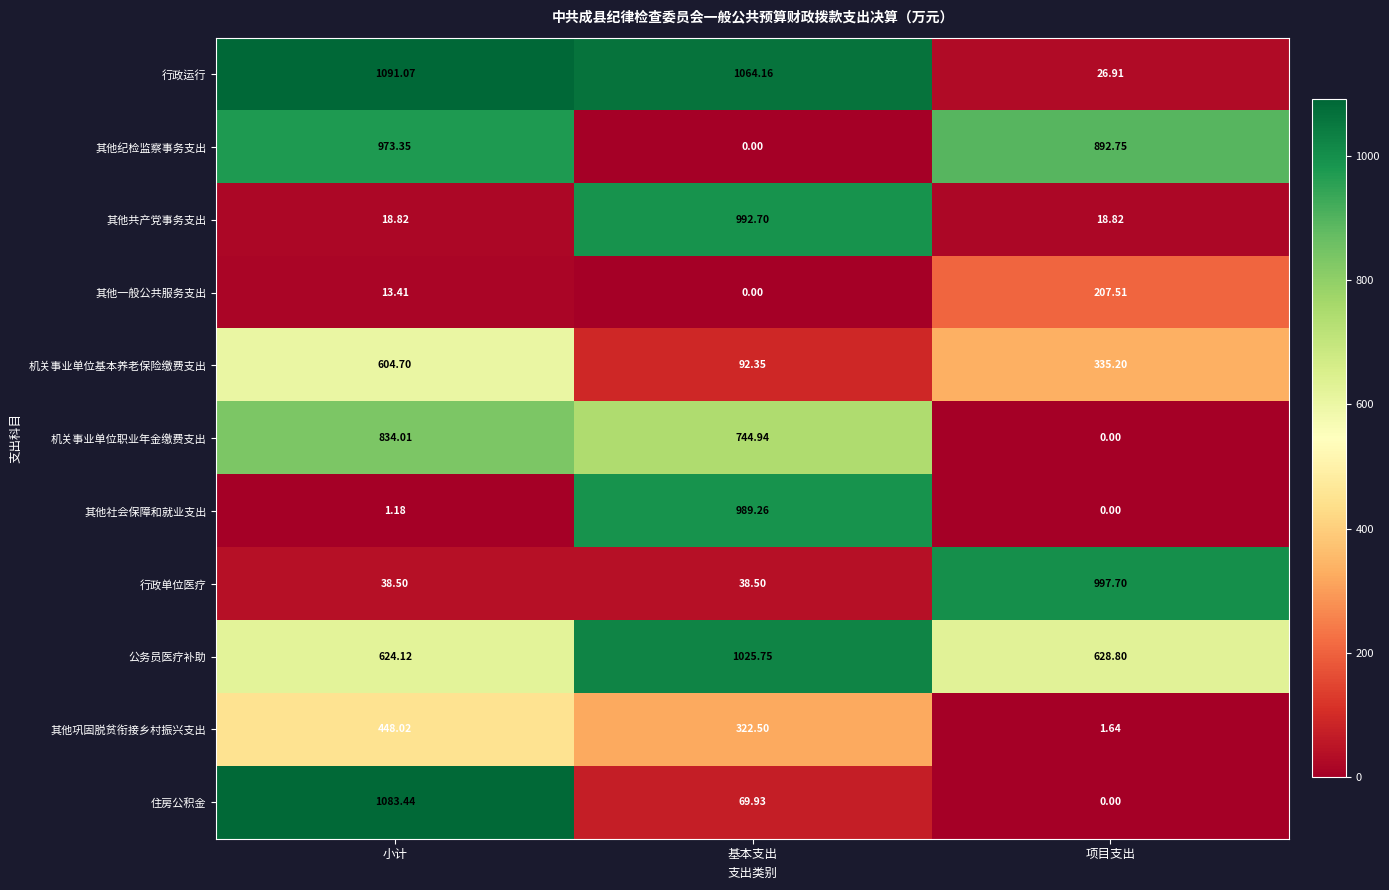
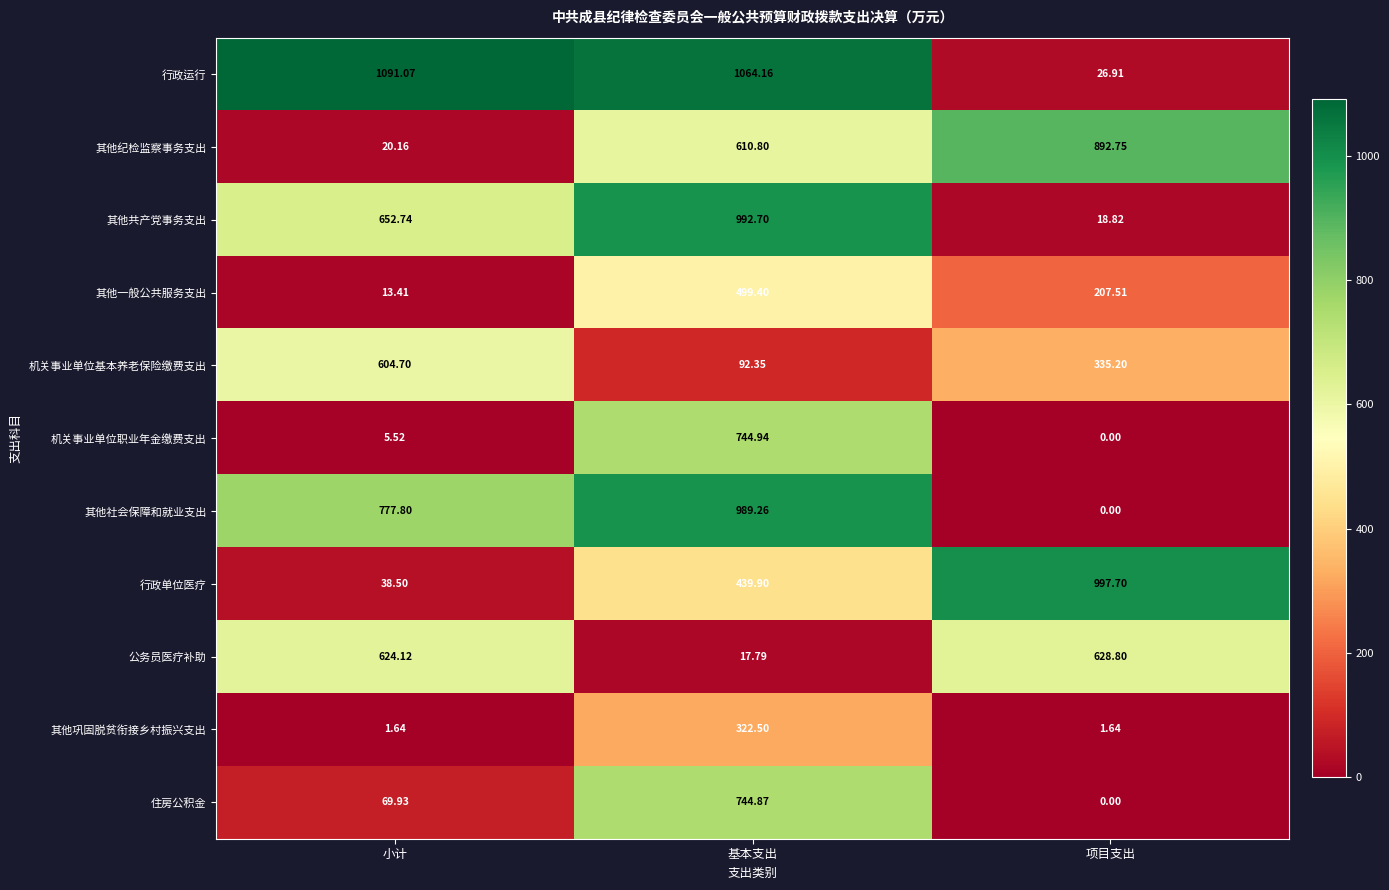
  {
    "行政运行": {
      "小计": 1091.07,
      "基本支出": 1064.16,
      "项目支出": 26.91
    },
    "其他纪检监察事务支出": {
-     "小计": 973.35,
-     "基本支出": 0.00,
+     "小计": 20.16,
+     "基本支出": 610.80,
      "项目支出": 892.75
    },
    "其他共产党事务支出": {
-     "小计": 18.82,
+     "小计": 652.74,
      "基本支出": 992.70,
      "项目支出": 18.82
    },
    "其他一般公共服务支出": {
      "小计": 13.41,
-     "基本支出": 0.00,
+     "基本支出": 499.40,
      "项目支出": 207.51
    },
    "机关事业单位基本养老保险缴费支出": {
      "小计": 604.70,
      "基本支出": 92.35,
      "项目支出": 335.20
    },
    "机关事业单位职业年金缴费支出": {
-     "小计": 834.01,
+     "小计": 5.52,
      "基本支出": 744.94,
      "项目支出": 0.00
    },
    "其他社会保障和就业支出": {
-     "小计": 1.18,
+     "小计": 777.80,
      "基本支出": 989.26,
      "项目支出": 0.00
    },
    "行政单位医疗": {
      "小计": 38.50,
-     "基本支出": 38.50,
+     "基本支出": 439.90,
      "项目支出": 997.70
    },
    "公务员医疗补助": {
      "小计": 624.12,
-     "基本支出": 1025.75,
+     "基本支出": 17.79,
      "项目支出": 628.80
    },
    "其他巩固脱贫衔接乡村振兴支出": {
-     "小计": 448.02,
+     "小计": 1.64,
      "基本支出": 322.50,
      "项目支出": 1.64
    },
    "住房公积金": {
-     "小计": 1083.44,
-     "基本支出": 69.93,
+     "小计": 69.93,
+     "基本支出": 744.87,
      "项目支出": 0.00
    }
  }
